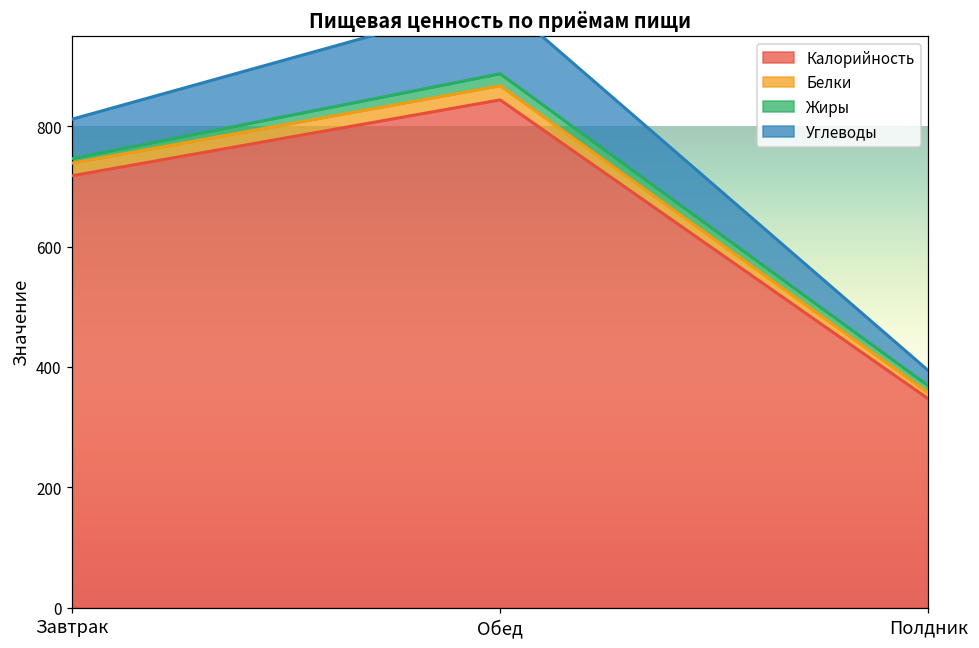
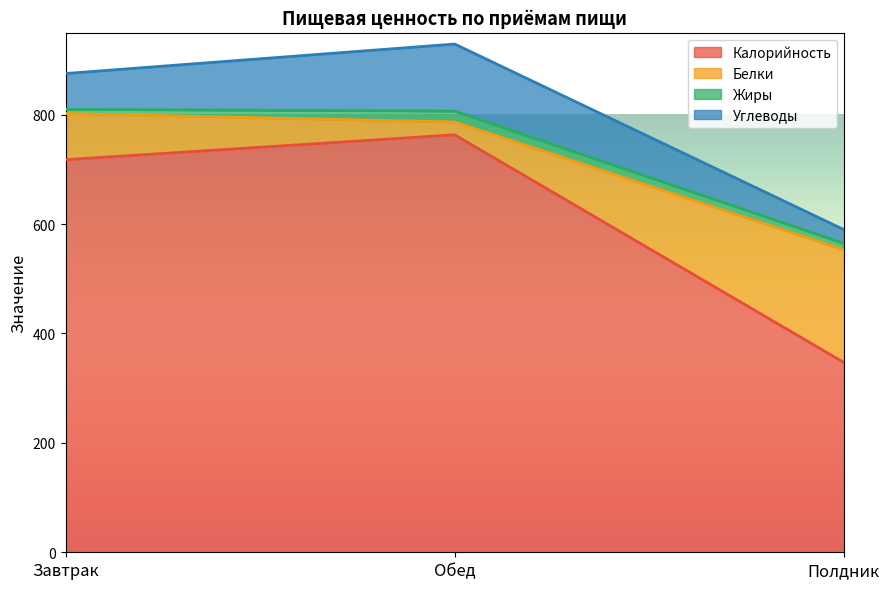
  {
    "Калорийность": {
      "Завтрак": 720,
-     "Обед": 840,
+     "Обед": 760,
      "Полдник": 350
    },
    "Белки": {
-     "Завтрак": 20,
+     "Завтрак": 80,
      "Обед": 20,
-     "Полдник": 10
+     "Полдник": 210
    },
    "Жиры": {
      "Завтрак": 10,
      "Обед": 20,
      "Полдник": 10
    },
    "Углеводы": {
      "Завтрак": 70,
      "Полдник": 30
    }
  }
